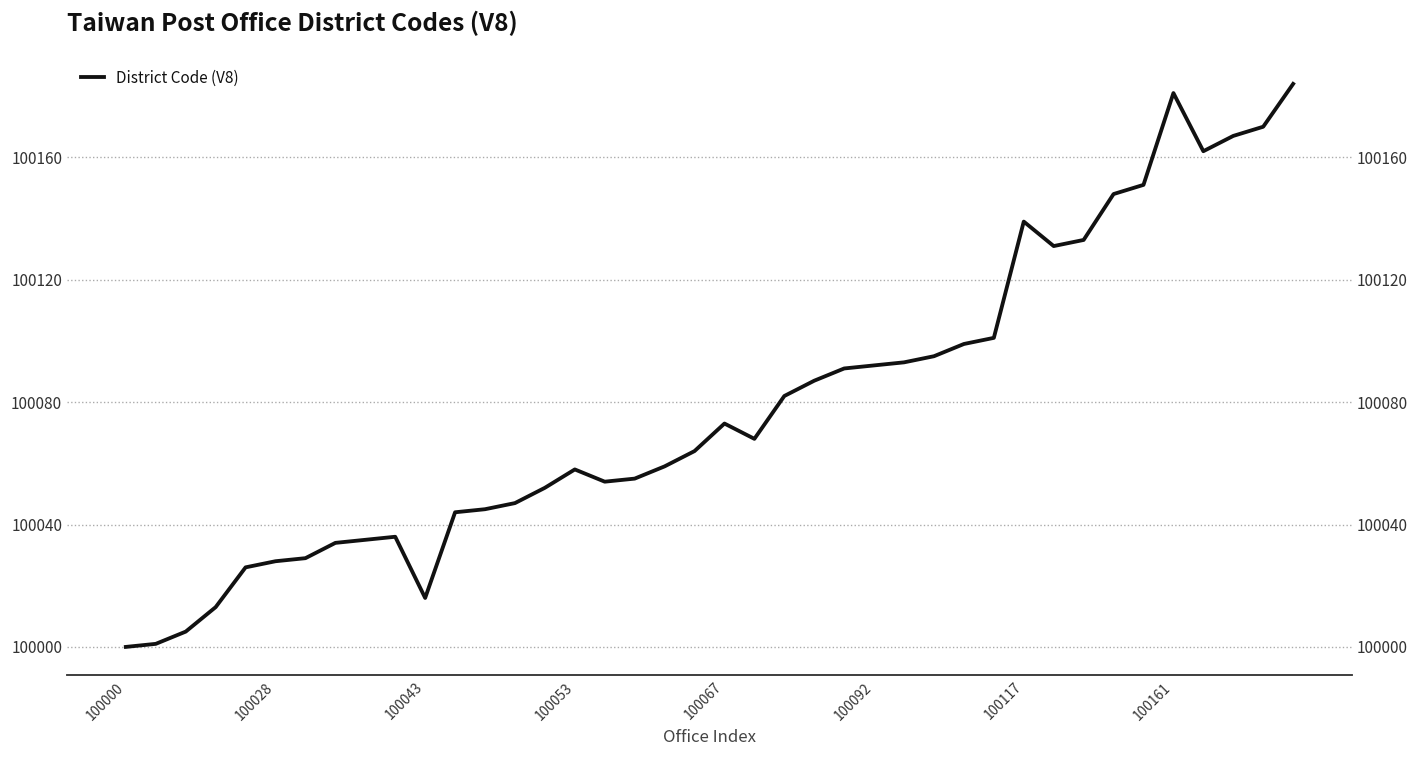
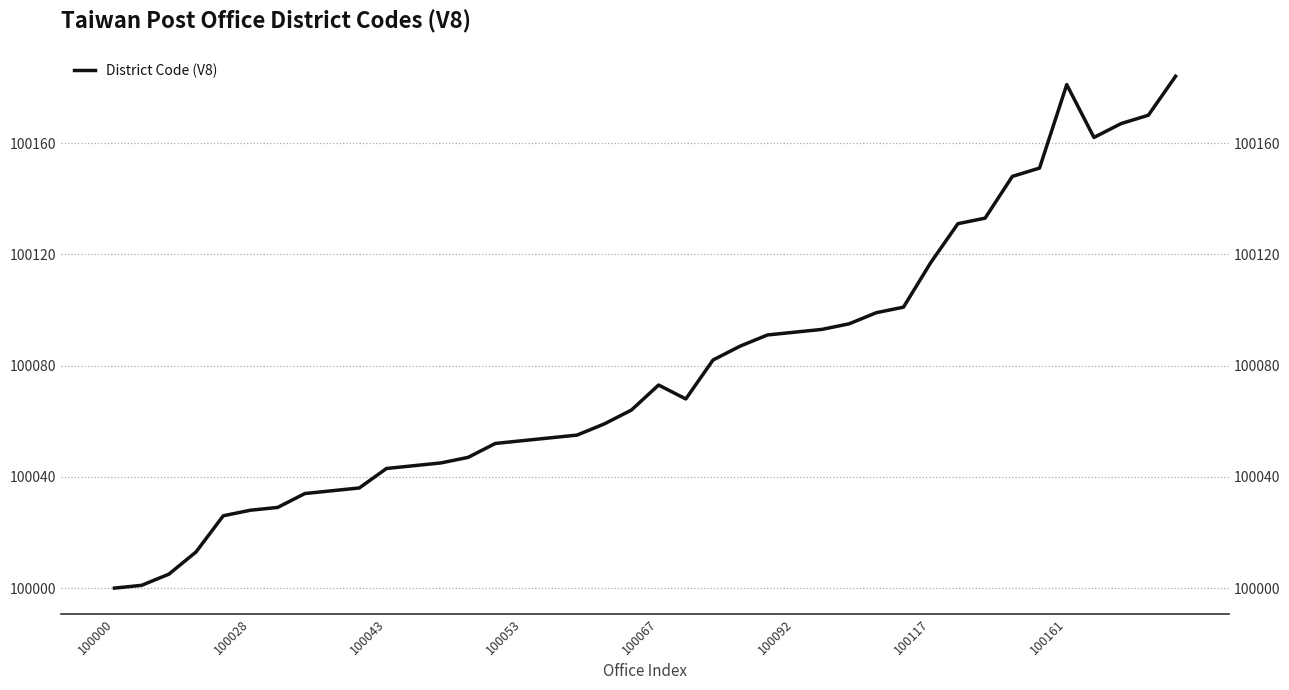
  {
    "100000": 100000,
    "100028": 100028,
-   "100043": 100016,
-   "100053": 100058,
+   "100043": 100043,
+   "100053": 100053,
    "100067": 100073,
    "100092": 100092,
-   "100117": 100139,
+   "100117": 100117,
    "100161": 100181
  }
